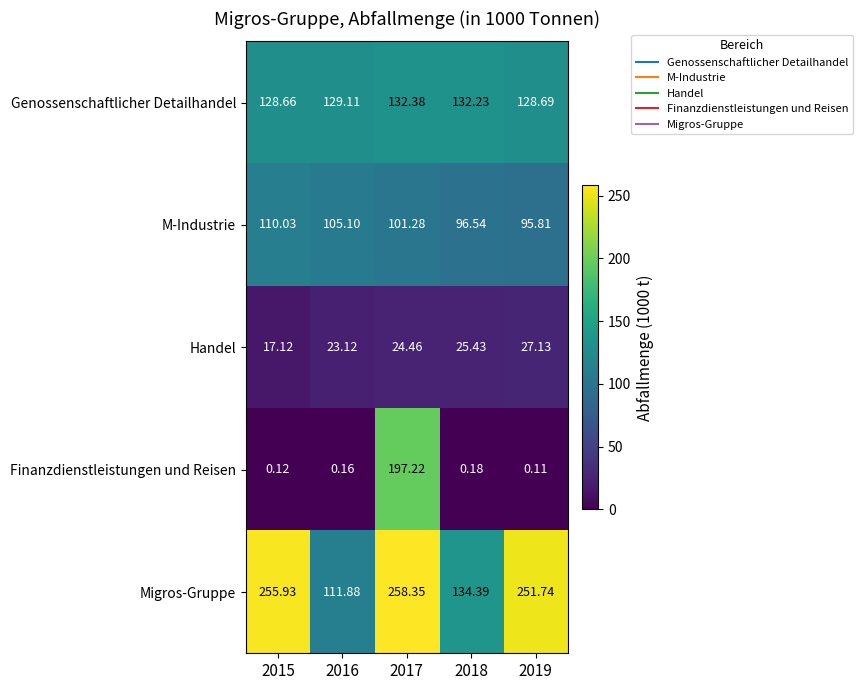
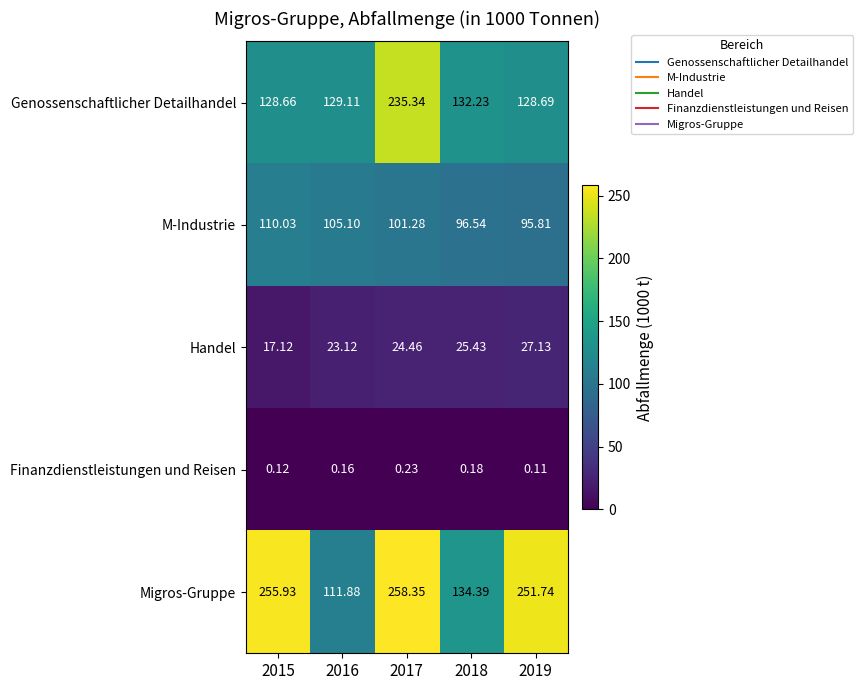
  {
    "Genossenschaftlicher Detailhandel": {
      "2015": 128.66,
      "2016": 129.11,
-     "2017": 132.38,
+     "2017": 235.34,
      "2018": 132.23,
      "2019": 128.69
    },
    "M-Industrie": {
      "2015": 110.03,
      "2016": 105.10,
      "2017": 101.28,
      "2018": 96.54,
      "2019": 95.81
    },
    "Handel": {
      "2015": 17.12,
      "2016": 23.12,
      "2017": 24.46,
      "2018": 25.43,
      "2019": 27.13
    },
    "Finanzdienstleistungen und Reisen": {
      "2015": 0.12,
      "2016": 0.16,
-     "2017": 197.22,
+     "2017": 0.23,
      "2018": 0.18,
      "2019": 0.11
    },
    "Migros-Gruppe": {
      "2015": 255.93,
      "2016": 111.88,
      "2017": 258.35,
      "2018": 134.39,
      "2019": 251.74
    }
  }
